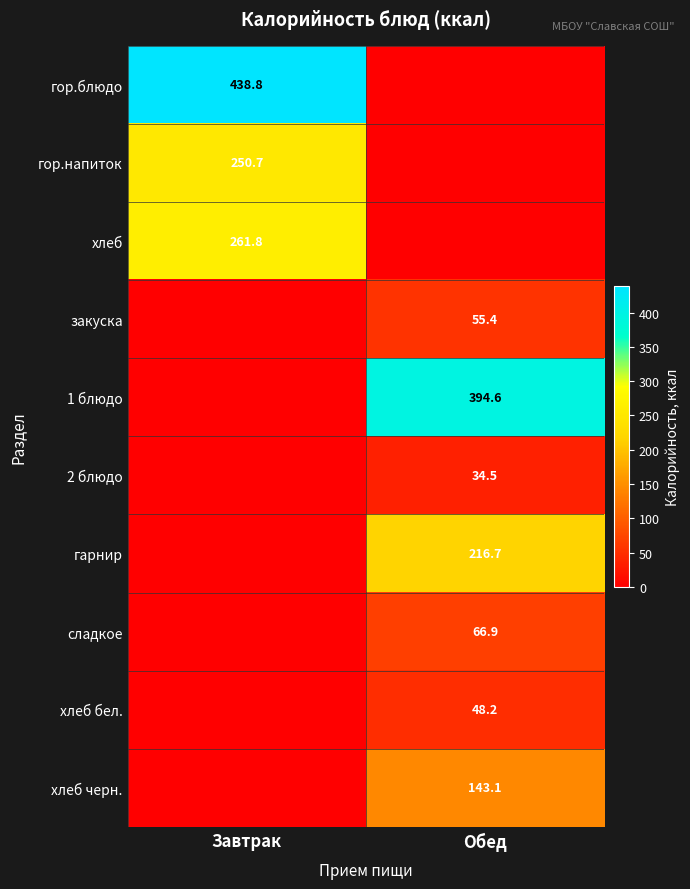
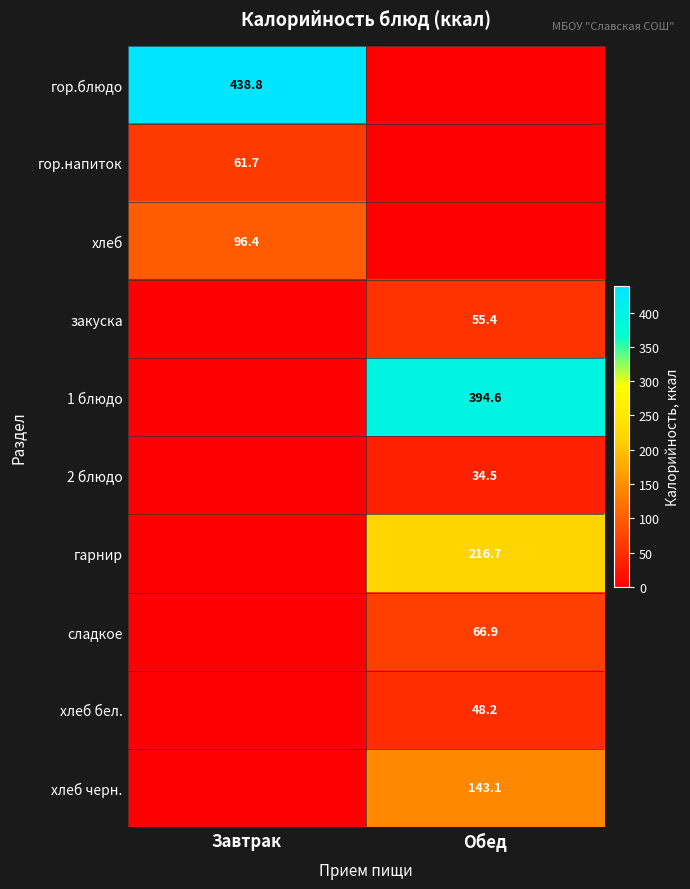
  {
    "гор.блюдо": {
      "Завтрак": 438.8
    },
    "гор.напиток": {
-     "Завтрак": 250.7
+     "Завтрак": 61.7
    },
    "хлеб": {
-     "Завтрак": 261.8
+     "Завтрак": 96.4
    },
    "закуска": {
      "Обед": 55.4
    },
    "1 блюдо": {
      "Обед": 394.6
    },
    "2 блюдо": {
      "Обед": 34.5
    },
    "гарнир": {
      "Обед": 216.7
    },
    "сладкое": {
      "Обед": 66.9
    },
    "хлеб бел.": {
      "Обед": 48.2
    },
    "хлеб черн.": {
      "Обед": 143.1
    }
  }
